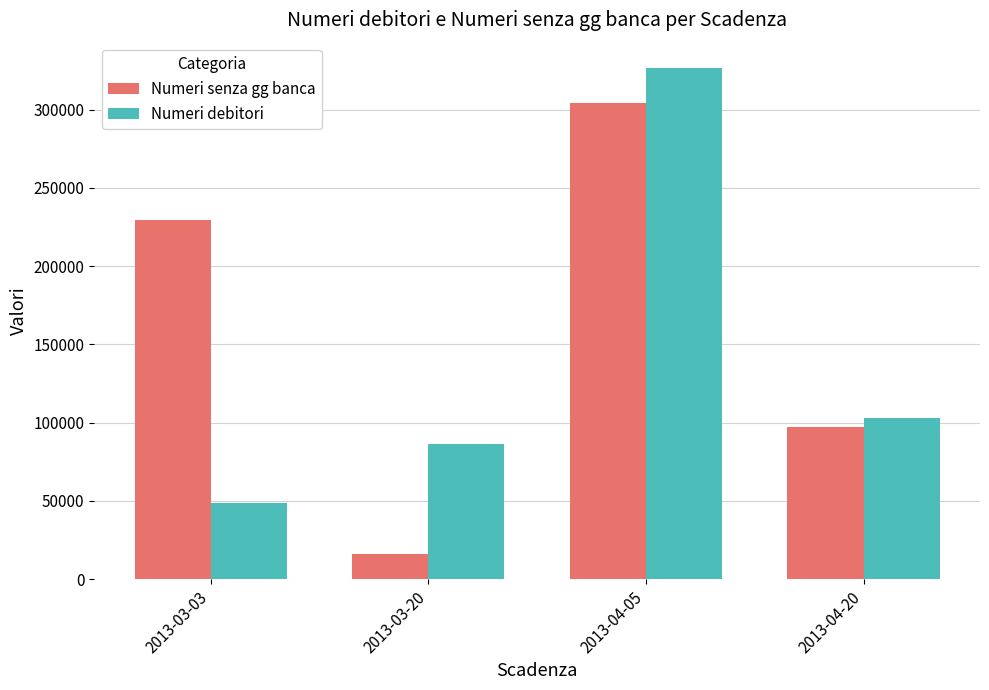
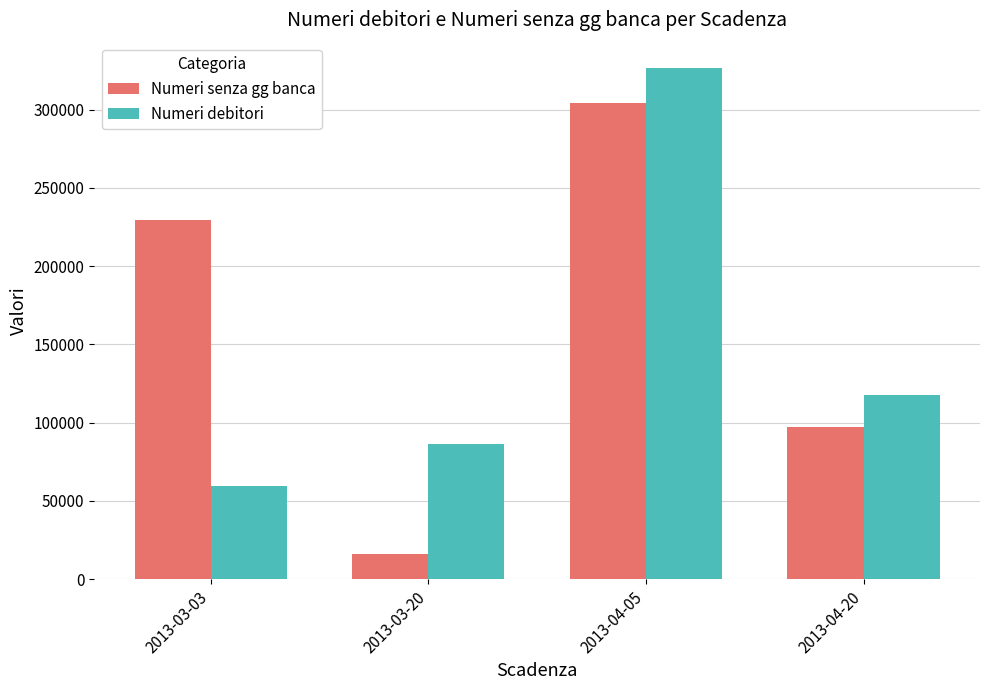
  {
    "Numeri senza gg banca": {
      "2013-03-03": 230000,
      "2013-03-20": 16000,
      "2013-04-05": 304000,
      "2013-04-20": 97000
    },
    "Numeri debitori": {
-     "2013-03-03": 49000,
+     "2013-03-03": 60000,
      "2013-03-20": 86000,
      "2013-04-05": 326000,
-     "2013-04-20": 103000
+     "2013-04-20": 118000
    }
  }
